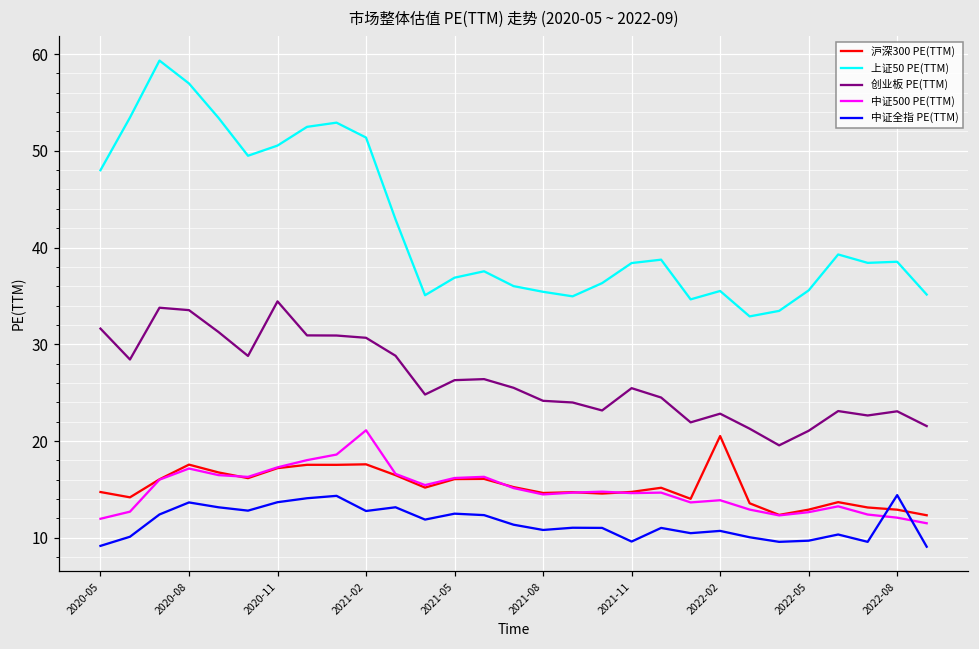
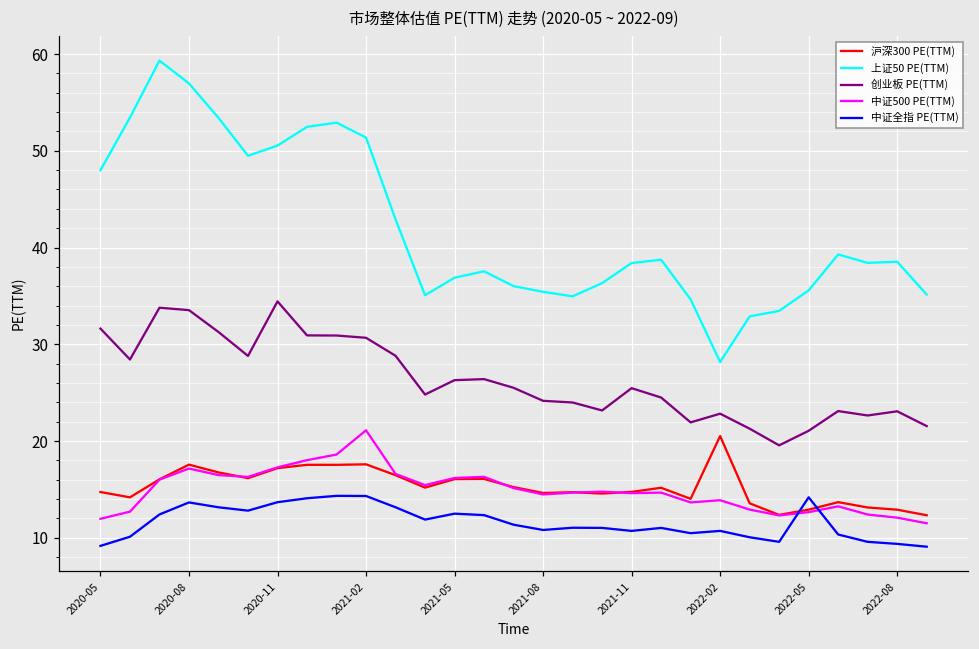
  {
    "沪深300 PE(TTM)": {
      "2020-05": 15,
      "2020-08": 18,
      "2021-02": 18,
      "2022-02": 21,
      "2022-08": 13
    },
    "上证50 PE(TTM)": {
      "2020-05": 48,
      "2020-08": 57,
      "2020-11": 51,
      "2021-02": 51,
      "2021-05": 37,
      "2021-08": 35,
      "2021-11": 38,
-     "2022-02": 36,
+     "2022-02": 28,
      "2022-05": 36,
      "2022-08": 39
    },
    "创业板 PE(TTM)": {
      "2020-05": 32,
      "2020-08": 34,
      "2020-11": 34,
      "2021-02": 31,
      "2021-05": 26,
      "2021-08": 24,
      "2021-11": 25,
      "2022-02": 23,
      "2022-05": 21,
      "2022-08": 23
    },
    "中证500 PE(TTM)": {
      "2020-05": 12,
      "2020-08": 17,
      "2021-02": 21,
      "2022-02": 14,
      "2022-08": 12
    },
    "中证全指 PE(TTM)": {
      "2020-05": 9,
      "2020-08": 14,
      "2020-11": 14,
-     "2021-02": 13,
+     "2021-02": 14,
      "2021-05": 12,
      "2021-08": 11,
-     "2021-11": 10,
+     "2021-11": 11,
      "2022-02": 11,
-     "2022-05": 10,
-     "2022-08": 14
+     "2022-05": 14,
+     "2022-08": 9
    }
  }
